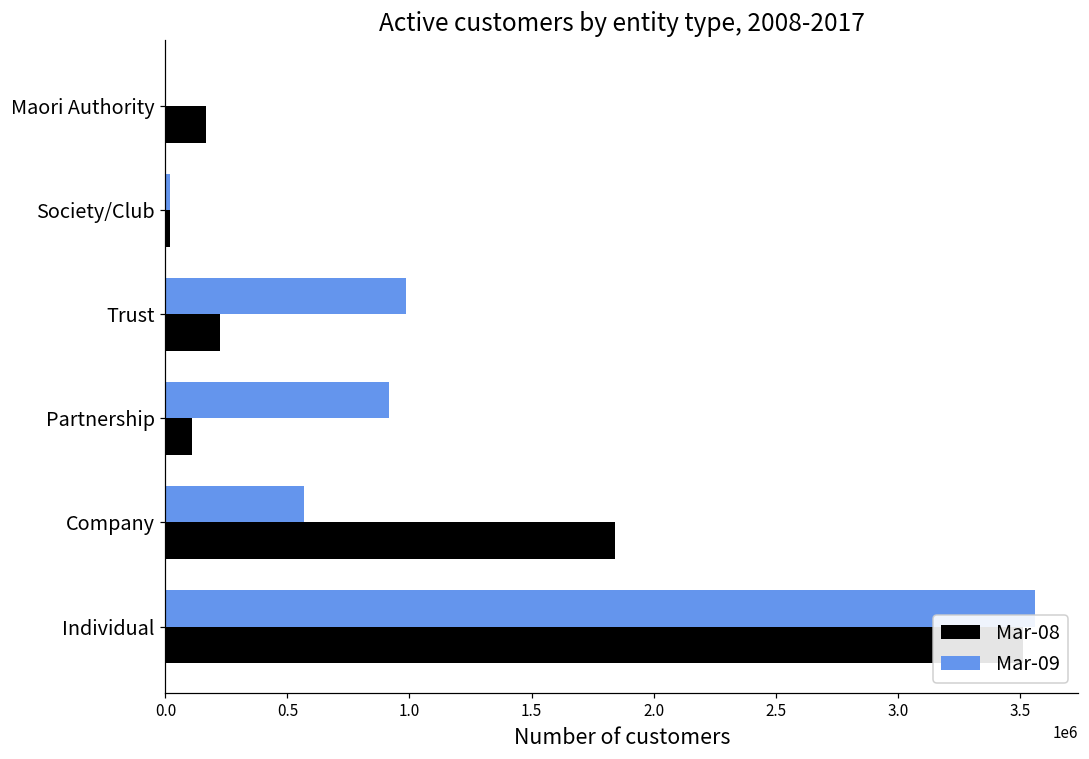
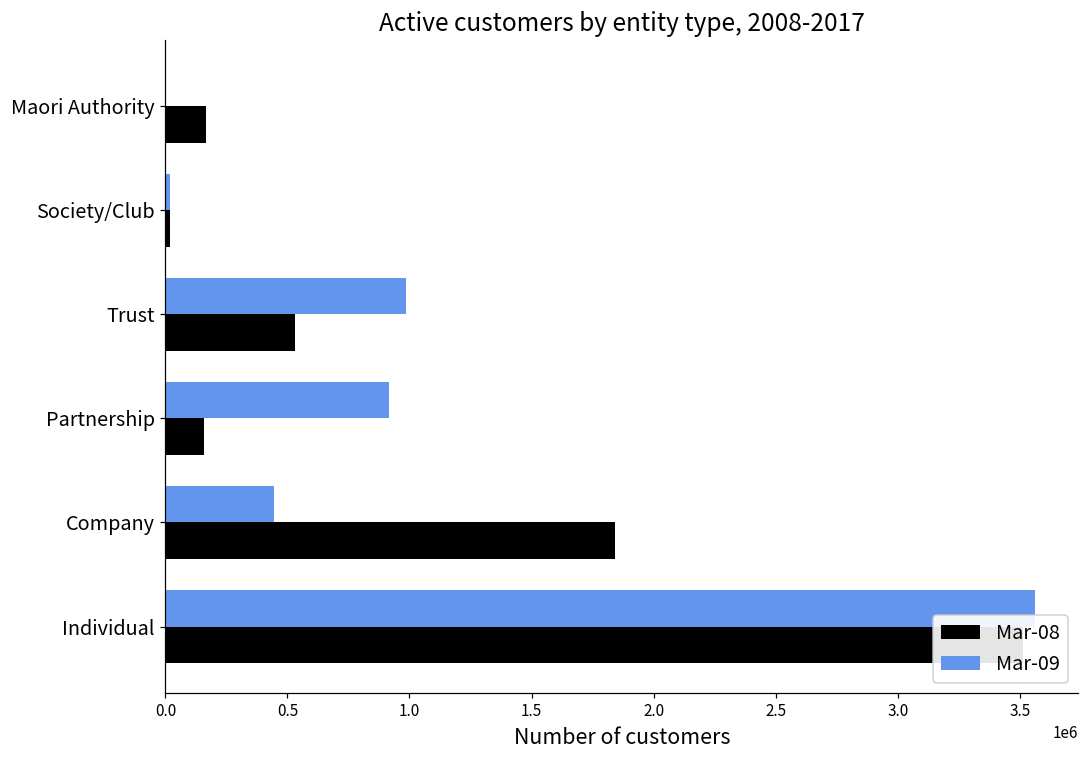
  {
    "Mar-08": {
      "Maori Authority": 170000,
      "Society/Club": 20000,
-     "Trust": 220000,
-     "Partnership": 110000,
+     "Trust": 530000,
+     "Partnership": 160000,
      "Company": 1840000
    },
    "Mar-09": {
      "Society/Club": 20000,
      "Trust": 990000,
      "Partnership": 920000,
-     "Company": 570000,
+     "Company": 440000,
      "Individual": 3560000
    }
  }
